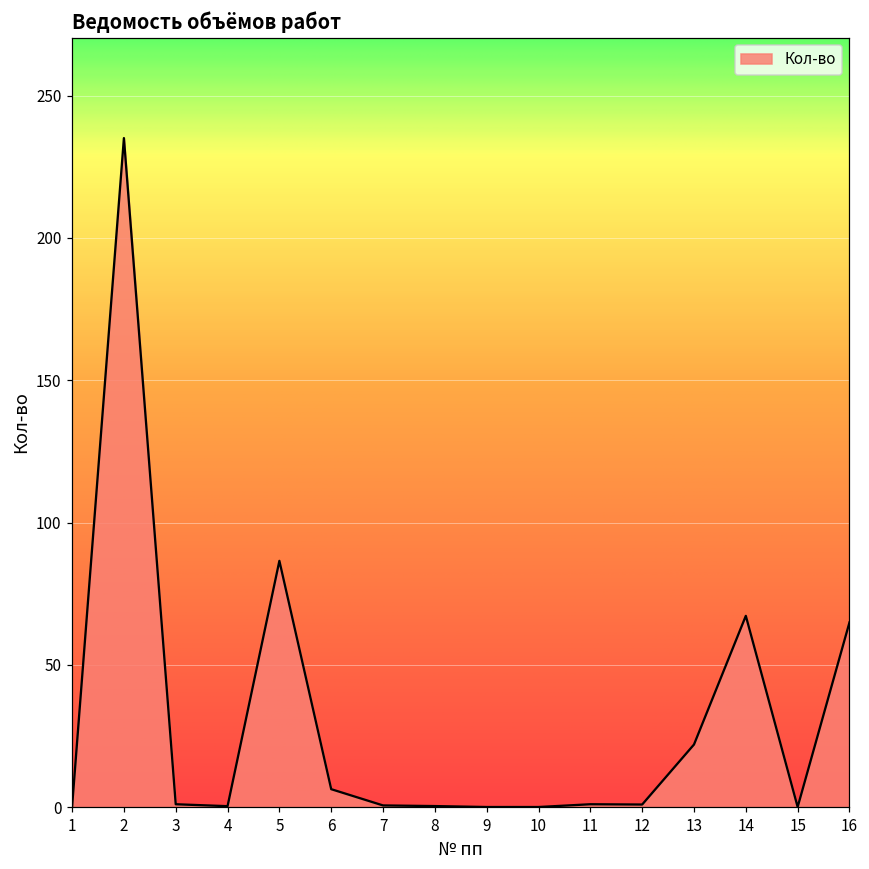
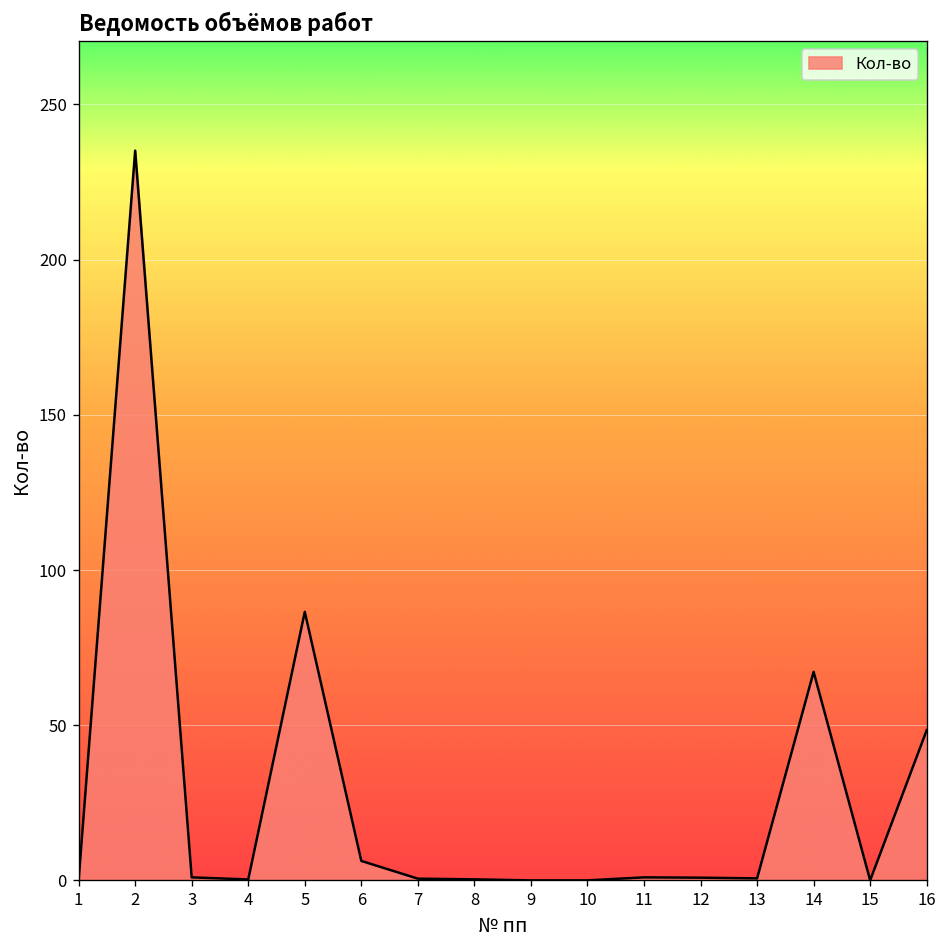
  {
    "1": 0,
    "2": 235,
    "3": 1,
    "4": 0,
    "5": 87,
    "6": 6,
    "7": 1,
    "8": 0,
    "9": 0,
    "10": 0,
    "11": 1,
    "12": 1,
-   "13": 22,
+   "13": 1,
    "14": 67,
    "15": 0,
-   "16": 65
+   "16": 48
  }
